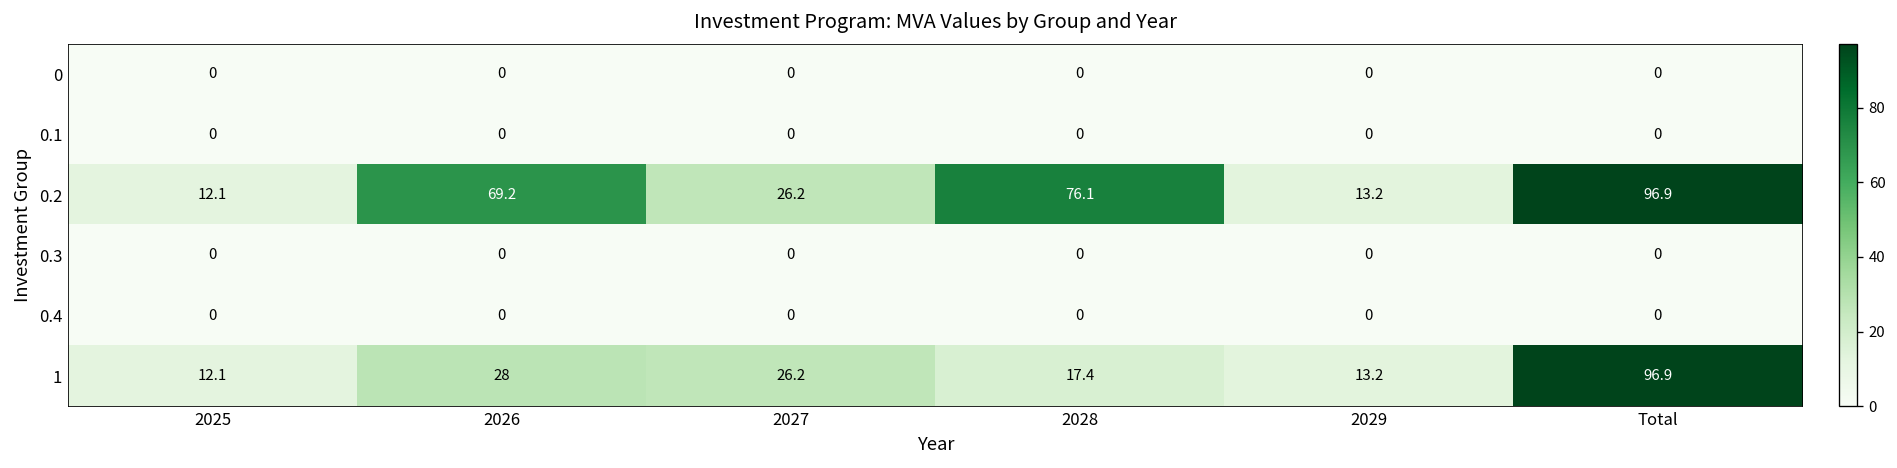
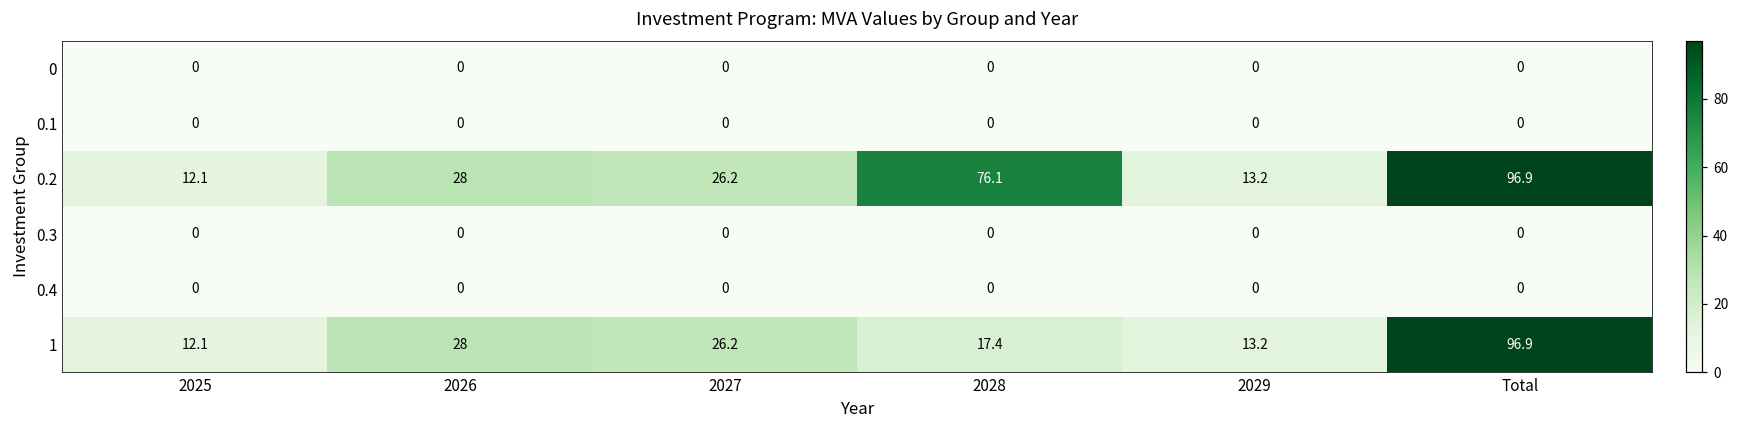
  {
    "0": {
      "2025": 0,
      "2026": 0,
      "2027": 0,
      "2028": 0,
      "2029": 0,
      "Total": 0
    },
    "0.1": {
      "2025": 0,
      "2026": 0,
      "2027": 0,
      "2028": 0,
      "2029": 0,
      "Total": 0
    },
    "0.2": {
      "2025": 12.1,
-     "2026": 69.2,
+     "2026": 28,
      "2027": 26.2,
      "2028": 76.1,
      "2029": 13.2,
      "Total": 96.9
    },
    "0.3": {
      "2025": 0,
      "2026": 0,
      "2027": 0,
      "2028": 0,
      "2029": 0,
      "Total": 0
    },
    "0.4": {
      "2025": 0,
      "2026": 0,
      "2027": 0,
      "2028": 0,
      "2029": 0,
      "Total": 0
    },
    "1": {
      "2025": 12.1,
      "2026": 28,
      "2027": 26.2,
      "2028": 17.4,
      "2029": 13.2,
      "Total": 96.9
    }
  }
